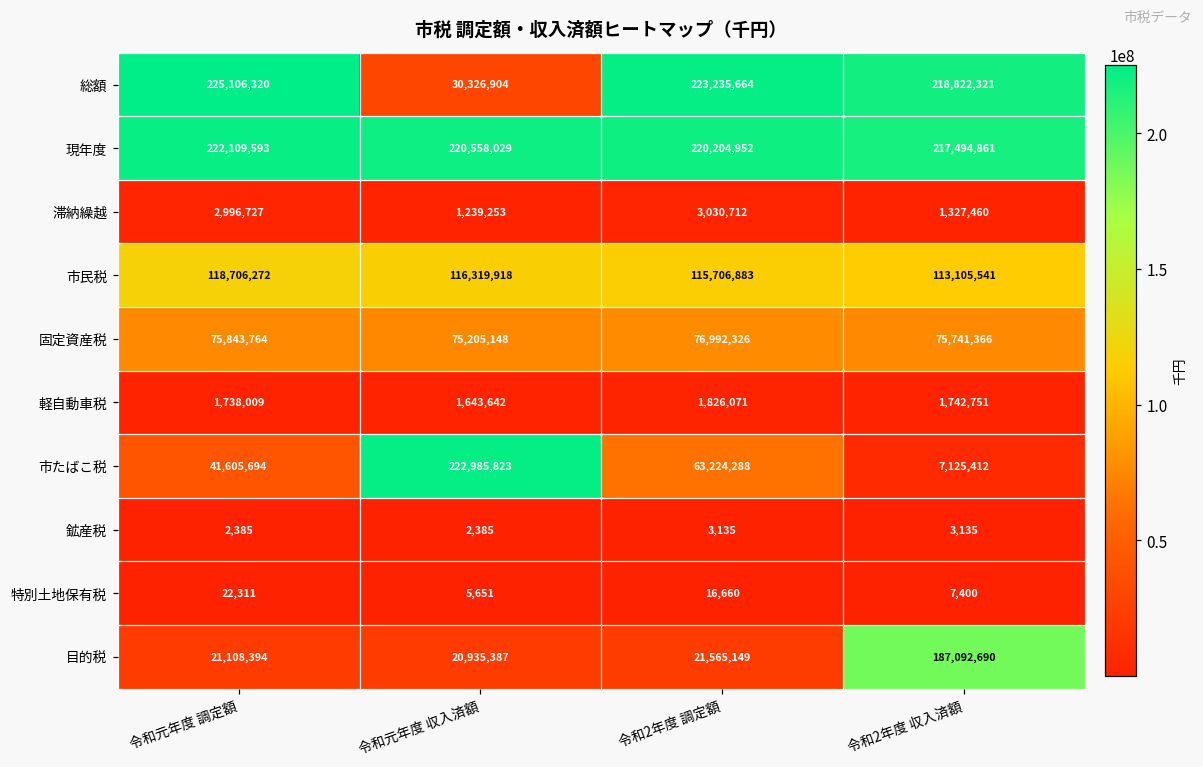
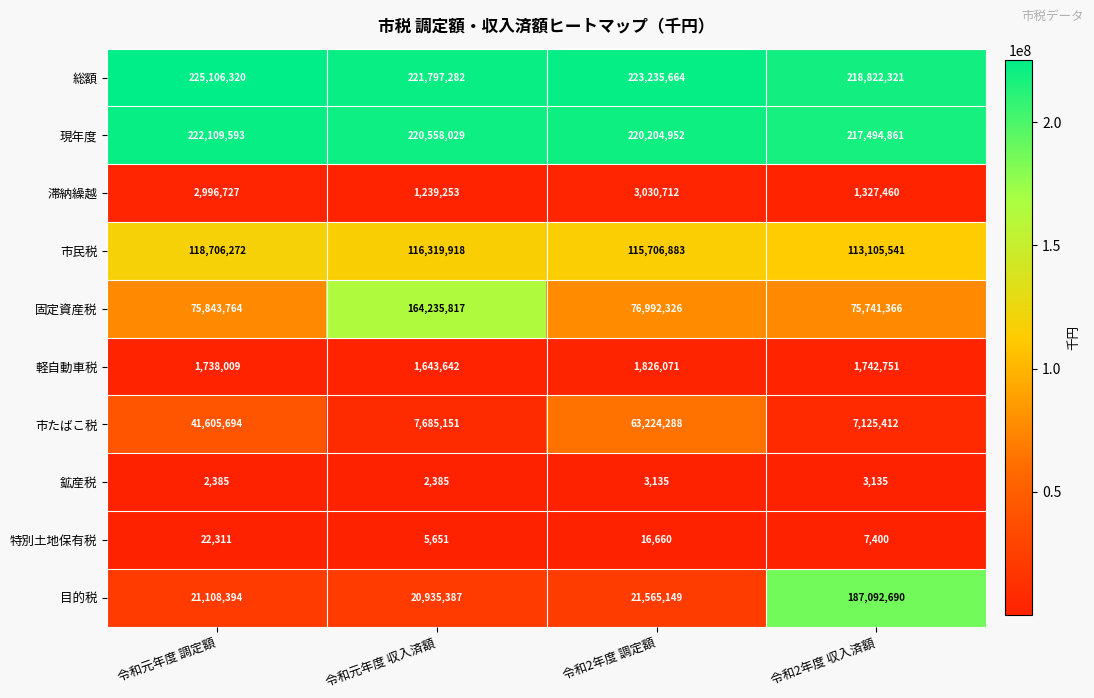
  {
    "総額": {
      "令和元年度 調定額": "225,106,320",
-     "令和元年度 収入済額": "30,326,904",
+     "令和元年度 収入済額": "221,797,282",
      "令和2年度 調定額": "223,235,664",
      "令和2年度 収入済額": "218,822,321"
    },
    "現年度": {
      "令和元年度 調定額": "222,109,593",
      "令和元年度 収入済額": "220,558,029",
      "令和2年度 調定額": "220,204,952",
      "令和2年度 収入済額": "217,494,861"
    },
    "滞納繰越": {
      "令和元年度 調定額": "2,996,727",
      "令和元年度 収入済額": "1,239,253",
      "令和2年度 調定額": "3,030,712",
      "令和2年度 収入済額": "1,327,460"
    },
    "市民税": {
      "令和元年度 調定額": "118,706,272",
      "令和元年度 収入済額": "116,319,918",
      "令和2年度 調定額": "115,706,883",
      "令和2年度 収入済額": "113,105,541"
    },
    "固定資産税": {
      "令和元年度 調定額": "75,843,764",
-     "令和元年度 収入済額": "75,205,148",
+     "令和元年度 収入済額": "164,235,817",
      "令和2年度 調定額": "76,992,326",
      "令和2年度 収入済額": "75,741,366"
    },
    "軽自動車税": {
      "令和元年度 調定額": "1,738,009",
      "令和元年度 収入済額": "1,643,642",
      "令和2年度 調定額": "1,826,071",
      "令和2年度 収入済額": "1,742,751"
    },
    "市たばこ税": {
      "令和元年度 調定額": "41,605,694",
-     "令和元年度 収入済額": "222,985,823",
+     "令和元年度 収入済額": "7,685,151",
      "令和2年度 調定額": "63,224,288",
      "令和2年度 収入済額": "7,125,412"
    },
    "鉱産税": {
      "令和元年度 調定額": "2,385",
      "令和元年度 収入済額": "2,385",
      "令和2年度 調定額": "3,135",
      "令和2年度 収入済額": "3,135"
    },
    "特別土地保有税": {
      "令和元年度 調定額": "22,311",
      "令和元年度 収入済額": "5,651",
      "令和2年度 調定額": "16,660",
      "令和2年度 収入済額": "7,400"
    },
    "目的税": {
      "令和元年度 調定額": "21,108,394",
      "令和元年度 収入済額": "20,935,387",
      "令和2年度 調定額": "21,565,149",
      "令和2年度 収入済額": "187,092,690"
    }
  }
